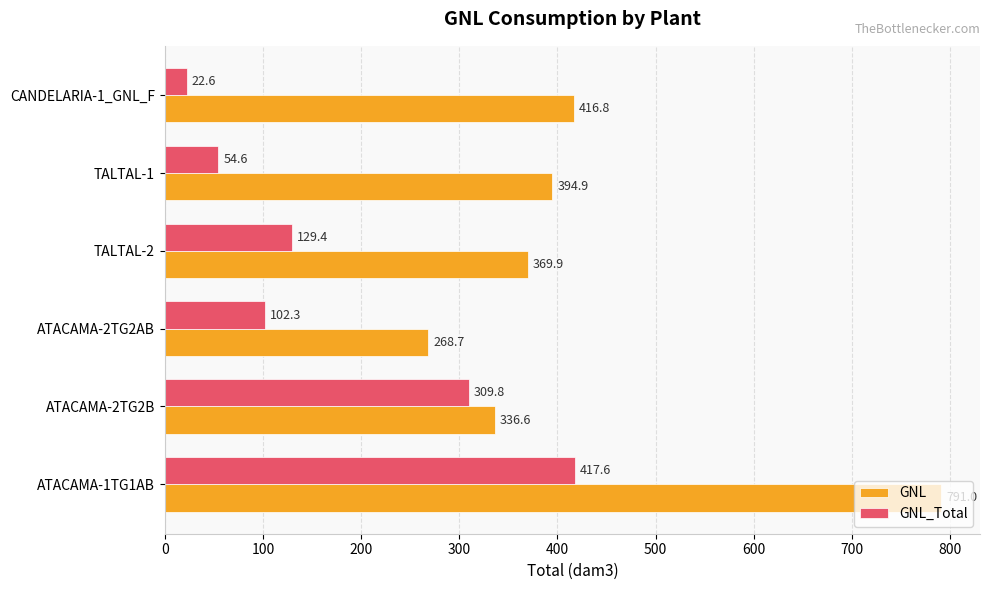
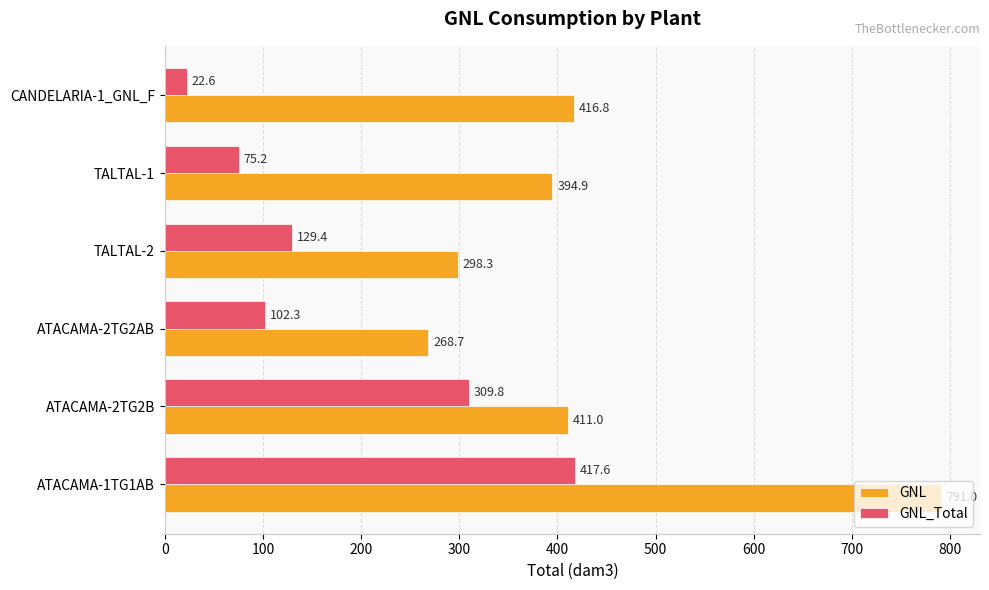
  {
    "GNL": {
      "CANDELARIA-1_GNL_F": 416.8,
      "TALTAL-1": 394.9,
-     "TALTAL-2": 369.9,
+     "TALTAL-2": 298.3,
      "ATACAMA-2TG2AB": 268.7,
-     "ATACAMA-2TG2B": 336.6
+     "ATACAMA-2TG2B": 411.0
    },
    "GNL_Total": {
      "CANDELARIA-1_GNL_F": 22.6,
-     "TALTAL-1": 54.6,
+     "TALTAL-1": 75.2,
      "TALTAL-2": 129.4,
      "ATACAMA-2TG2AB": 102.3,
      "ATACAMA-2TG2B": 309.8,
      "ATACAMA-1TG1AB": 417.6
    }
  }
